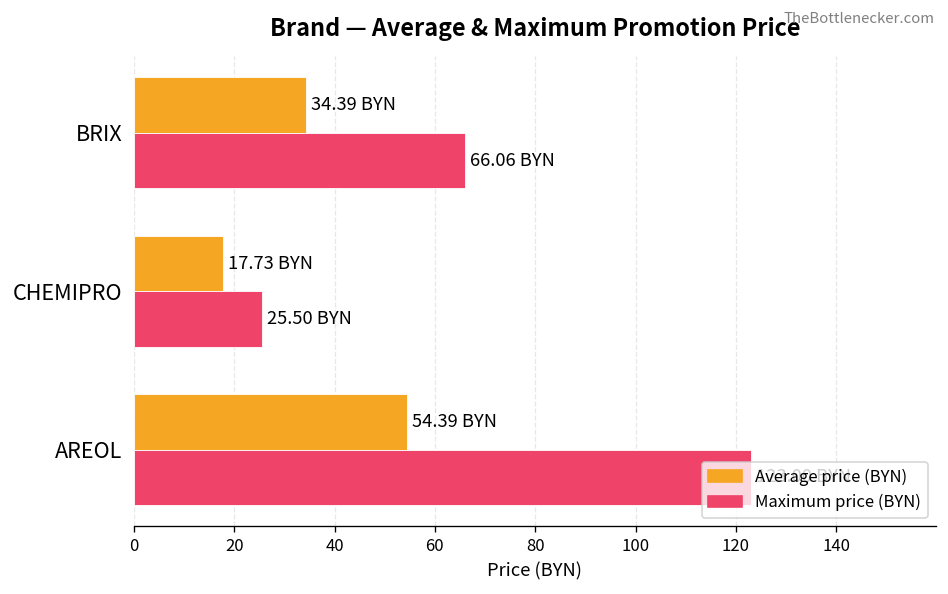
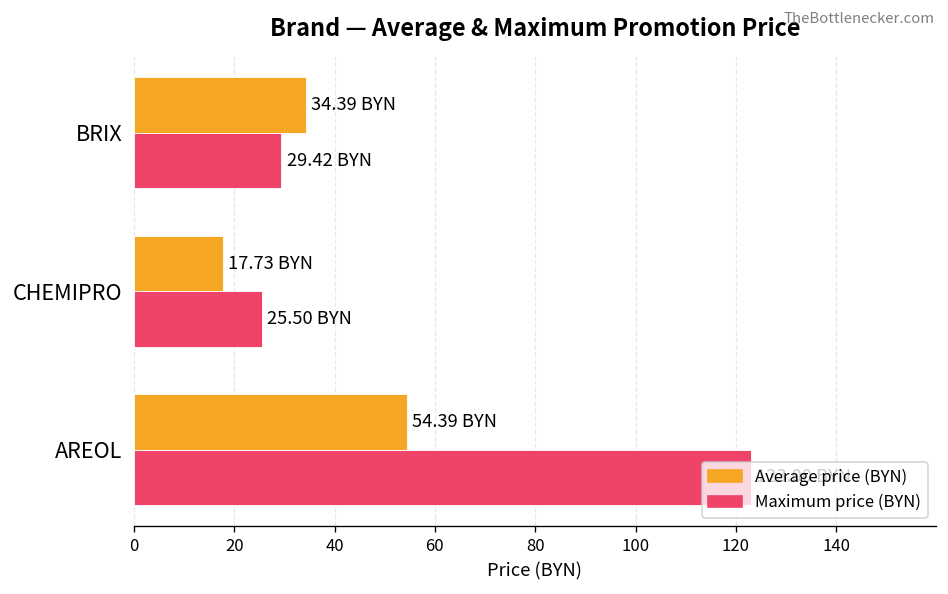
  {
    "Average price (BYN)": {
      "BRIX": 34.39,
      "CHEMIPRO": 17.73,
      "AREOL": 54.39
    },
    "Maximum price (BYN)": {
-     "BRIX": 66.06,
+     "BRIX": 29.42,
      "CHEMIPRO": 25.50
    }
  }
